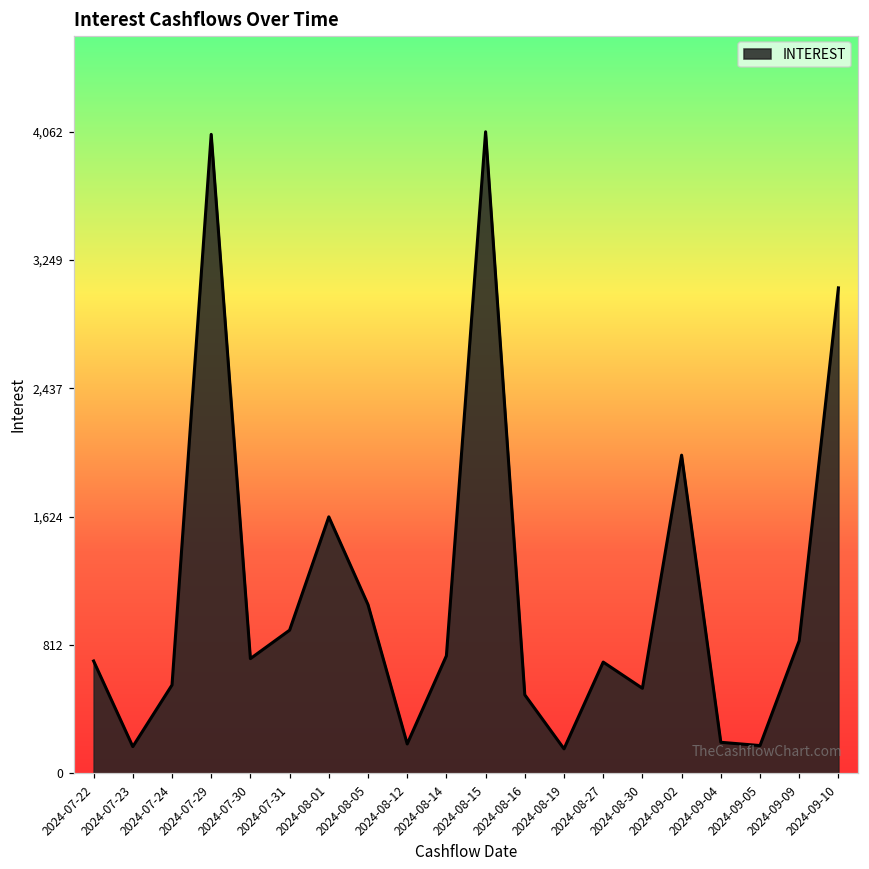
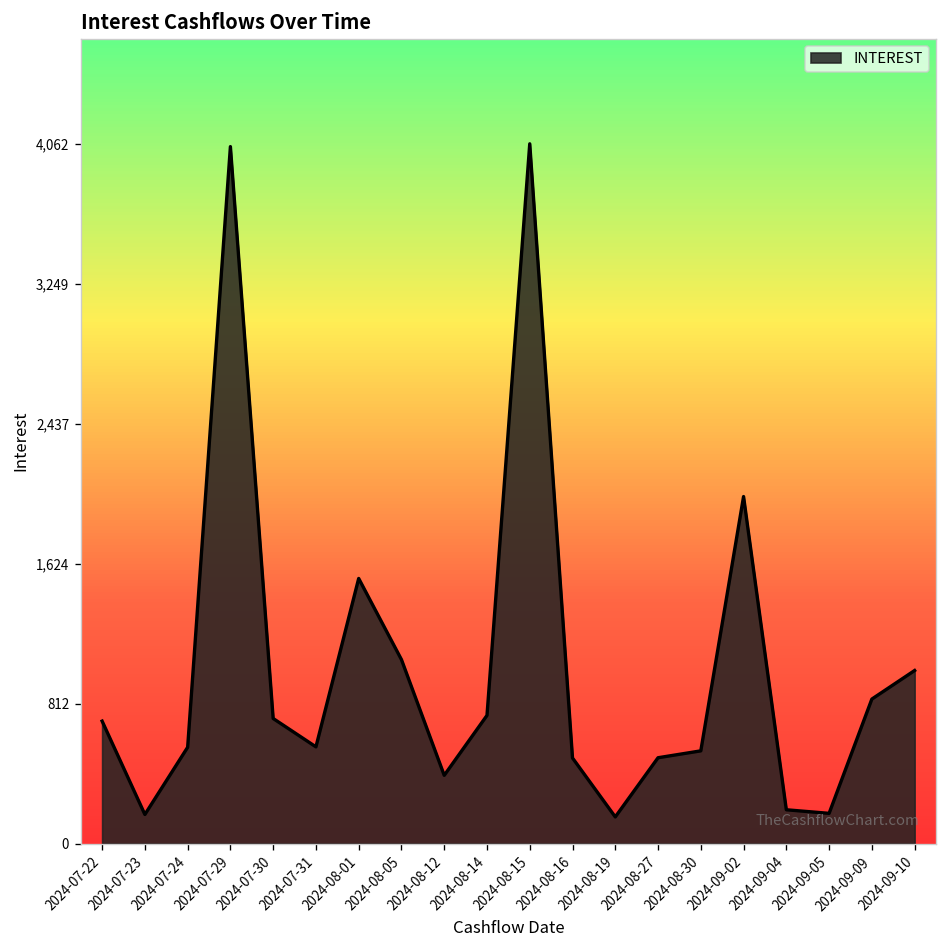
  {
    "2024-07-22": "710",
    "2024-07-23": "170",
    "2024-07-24": "560",
    "2024-07-29": "4,050",
    "2024-07-30": "730",
-   "2024-07-31": "910",
-   "2024-08-01": "1,620",
+   "2024-07-31": "560",
+   "2024-08-01": "1,540",
    "2024-08-05": "1,070",
-   "2024-08-12": "190",
+   "2024-08-12": "400",
    "2024-08-14": "740",
    "2024-08-15": "4,060",
    "2024-08-16": "500",
    "2024-08-19": "160",
-   "2024-08-27": "700",
+   "2024-08-27": "500",
    "2024-08-30": "540",
    "2024-09-02": "2,010",
    "2024-09-04": "200",
    "2024-09-05": "180",
    "2024-09-09": "840",
-   "2024-09-10": "3,070"
+   "2024-09-10": "1,010"
  }
